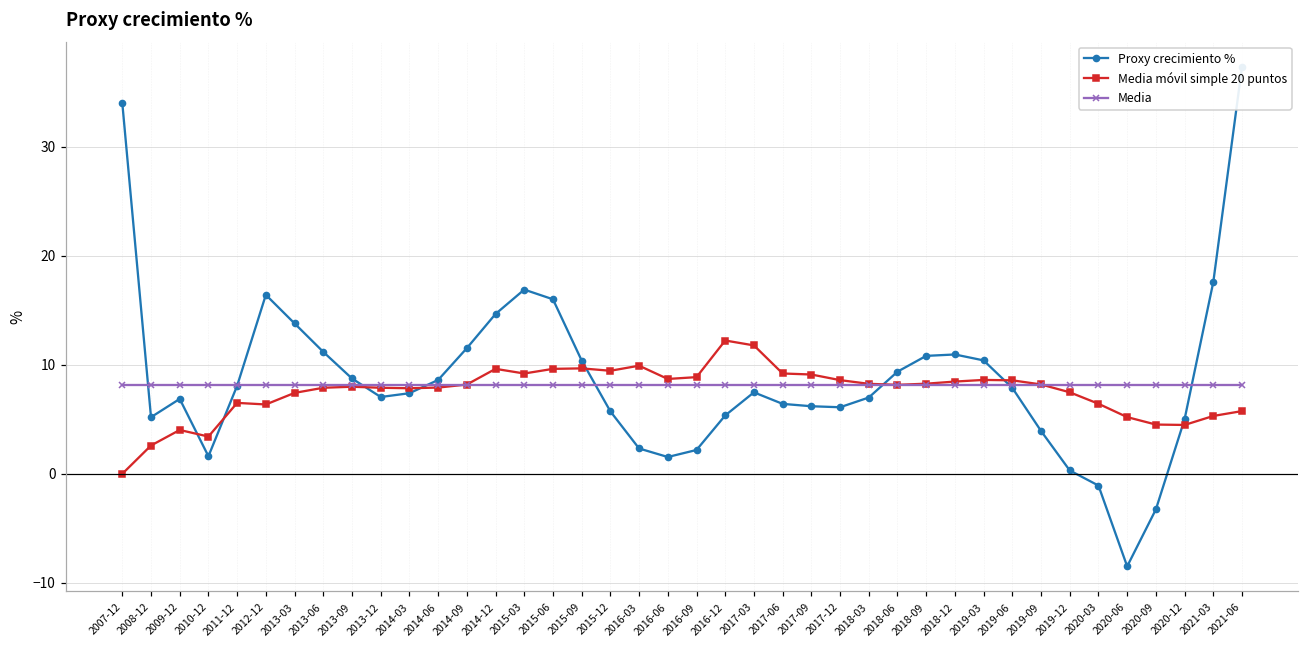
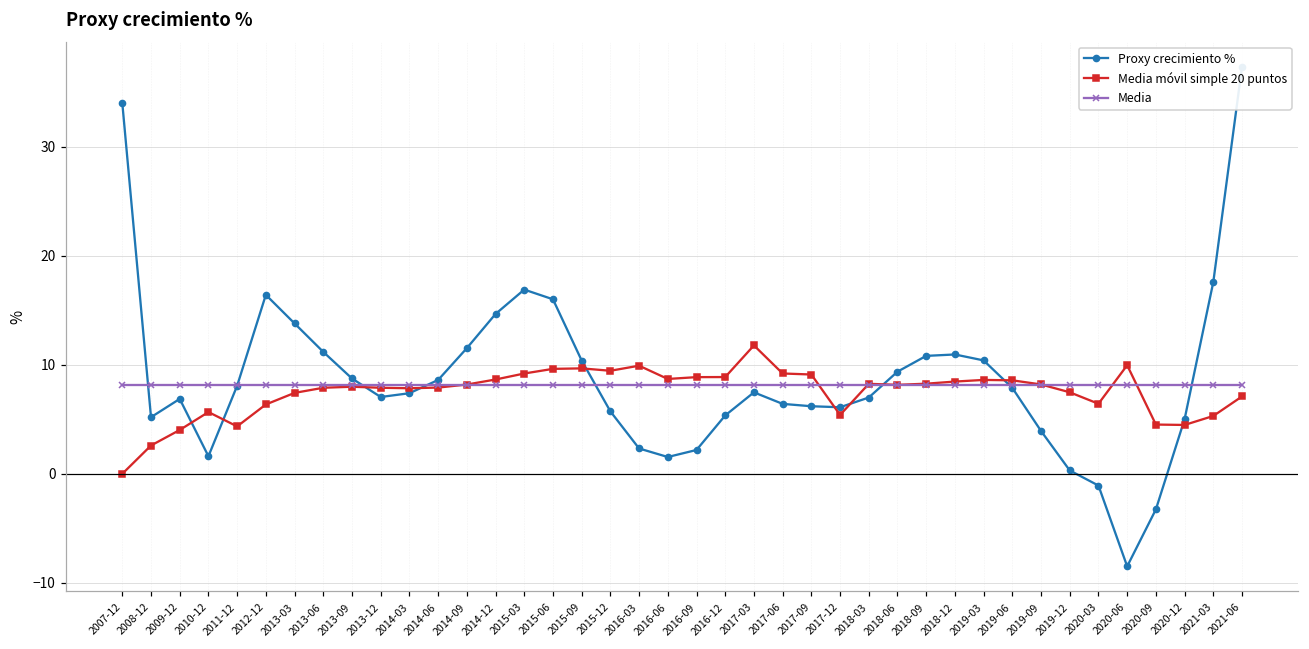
  {
    "Proxy crecimiento %": {
      "2007-12": 34,
      "2008-12": 5,
      "2009-12": 7,
      "2010-12": 2,
      "2012-12": 16,
      "2013-03": 14,
      "2013-06": 11,
      "2013-09": 9,
      "2013-12": 7,
      "2014-03": 7,
      "2014-06": 9,
      "2014-09": 12,
      "2014-12": 15,
      "2015-03": 17,
      "2015-06": 16,
      "2015-09": 10,
      "2015-12": 6,
      "2016-03": 2,
      "2016-06": 2,
      "2016-09": 2,
      "2016-12": 5,
      "2017-03": 7,
      "2017-06": 6,
      "2017-09": 6,
      "2017-12": 6,
      "2018-03": 7,
      "2018-06": 9,
      "2018-09": 11,
      "2018-12": 11,
      "2019-03": 10,
      "2019-06": 8,
      "2019-09": 4,
      "2019-12": 0,
      "2020-03": -1,
      "2020-06": -8,
      "2020-09": -3,
      "2020-12": 5,
      "2021-03": 18
    },
    "Media móvil simple 20 puntos": {
      "2007-12": 0,
      "2008-12": 3,
      "2009-12": 4,
-     "2010-12": 3,
-     "2011-12": 7,
+     "2010-12": 6,
+     "2011-12": 4,
      "2012-12": 6,
      "2013-03": 7,
      "2013-06": 8,
      "2013-12": 8,
      "2014-03": 8,
      "2014-06": 8,
-     "2014-12": 10,
+     "2014-12": 9,
      "2015-03": 9,
      "2015-06": 10,
      "2015-09": 10,
      "2015-12": 9,
      "2016-03": 10,
      "2016-06": 9,
      "2016-09": 9,
-     "2016-12": 12,
+     "2016-12": 9,
      "2017-03": 12,
      "2017-06": 9,
      "2017-09": 9,
-     "2017-12": 9,
+     "2017-12": 5,
      "2018-12": 8,
      "2019-03": 9,
      "2019-06": 9,
      "2019-12": 7,
      "2020-03": 6,
-     "2020-06": 5,
+     "2020-06": 10,
      "2020-09": 5,
      "2020-12": 4,
      "2021-03": 5,
-     "2021-06": 6
+     "2021-06": 7
    },
    "Media": {
      "2007-12": 8,
      "2008-12": 8,
      "2009-12": 8,
      "2010-12": 8,
      "2012-12": 8,
      "2013-03": 8,
      "2013-06": 8,
      "2013-12": 8,
      "2014-03": 8,
      "2014-06": 8,
      "2014-12": 8,
      "2015-03": 8,
      "2015-06": 8,
      "2015-09": 8,
      "2015-12": 8,
      "2016-03": 8,
      "2016-06": 8,
      "2016-09": 8,
      "2016-12": 8,
      "2017-03": 8,
      "2017-06": 8,
      "2017-09": 8,
      "2017-12": 8,
      "2018-12": 8,
      "2019-03": 8,
      "2019-06": 8,
      "2019-12": 8,
      "2020-03": 8,
      "2020-06": 8,
      "2020-09": 8,
      "2020-12": 8,
      "2021-03": 8,
      "2021-06": 8
    }
  }
